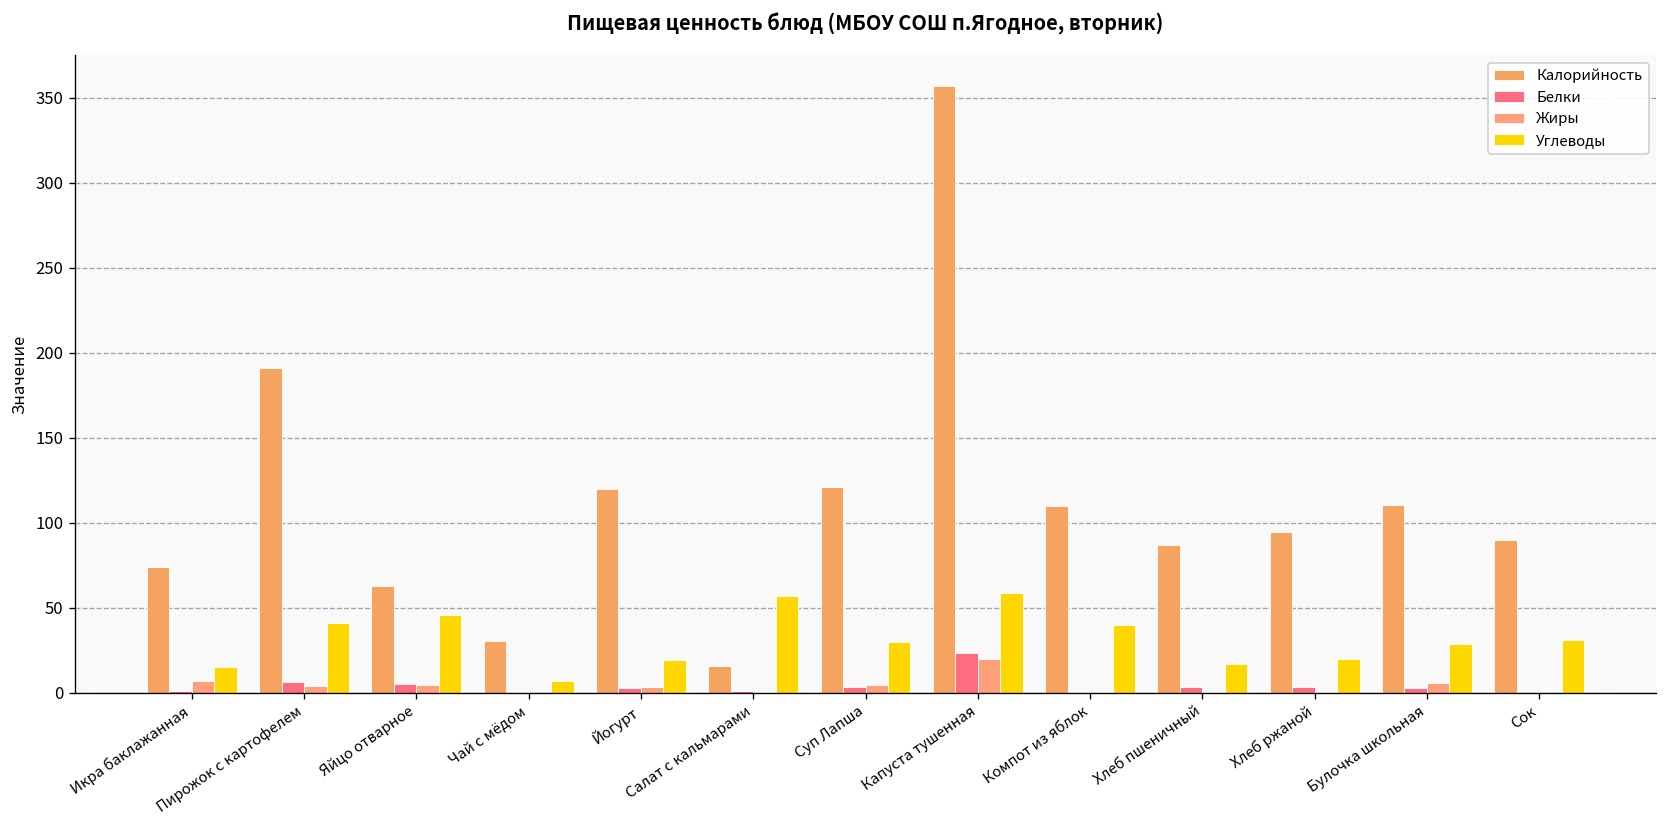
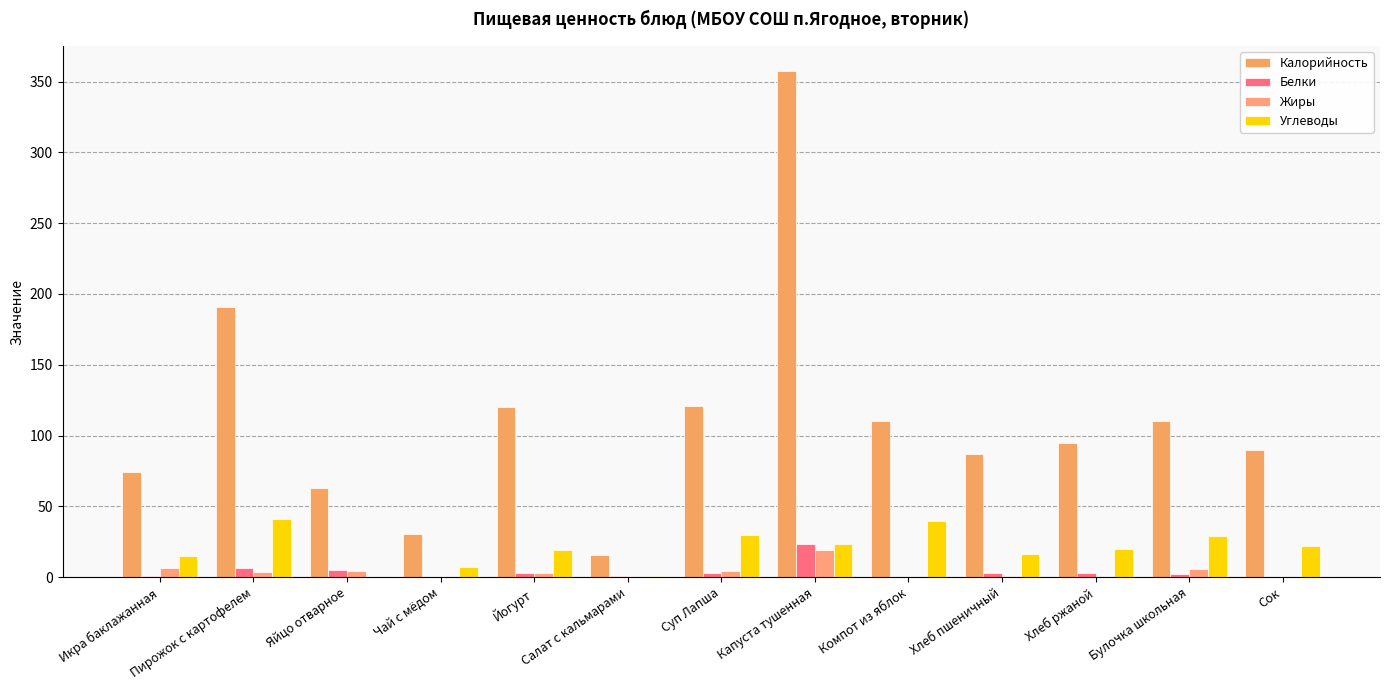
  {
    "Углеводы": {
      "Икра баклажанная": 15,
      "Пирожок с картофелем": 41,
-     "Яйцо отварное": 45,
+     "Яйцо отварное": 0,
      "Чай с мёдом": 7,
      "Йогурт": 19,
-     "Салат с кальмарами": 57,
+     "Салат с кальмарами": 1,
      "Суп Лапша": 30,
-     "Капуста тушенная": 58,
+     "Капуста тушенная": 23,
      "Компот из яблок": 40,
      "Хлеб пшеничный": 17,
      "Хлеб ржаной": 20,
      "Булочка школьная": 29,
-     "Сок": 31
+     "Сок": 22
    }
  }
